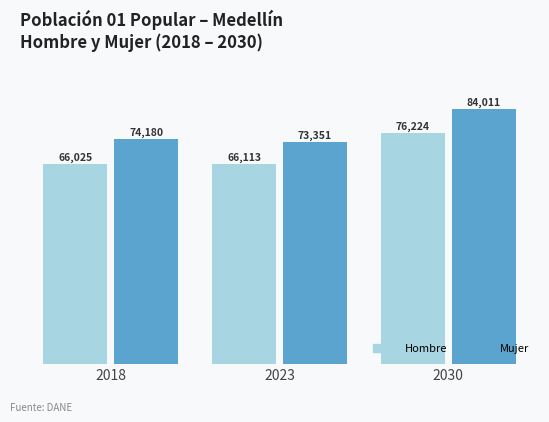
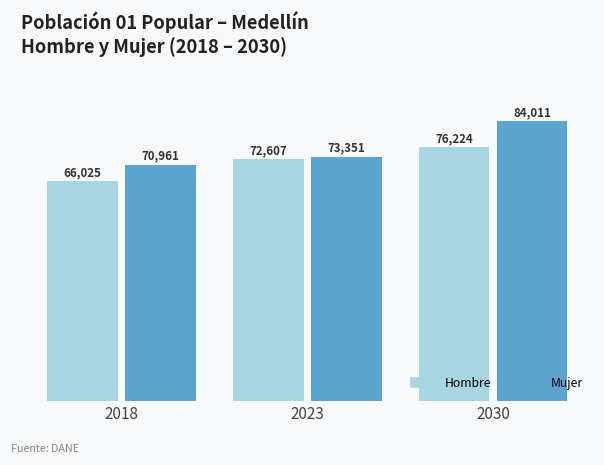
  {
    "Hombre": {
      "2018": "66,025",
-     "2023": "66,113",
+     "2023": "72,607",
      "2030": "76,224"
    },
    "Mujer": {
-     "2018": "74,180",
+     "2018": "70,961",
      "2023": "73,351",
      "2030": "84,011"
    }
  }
